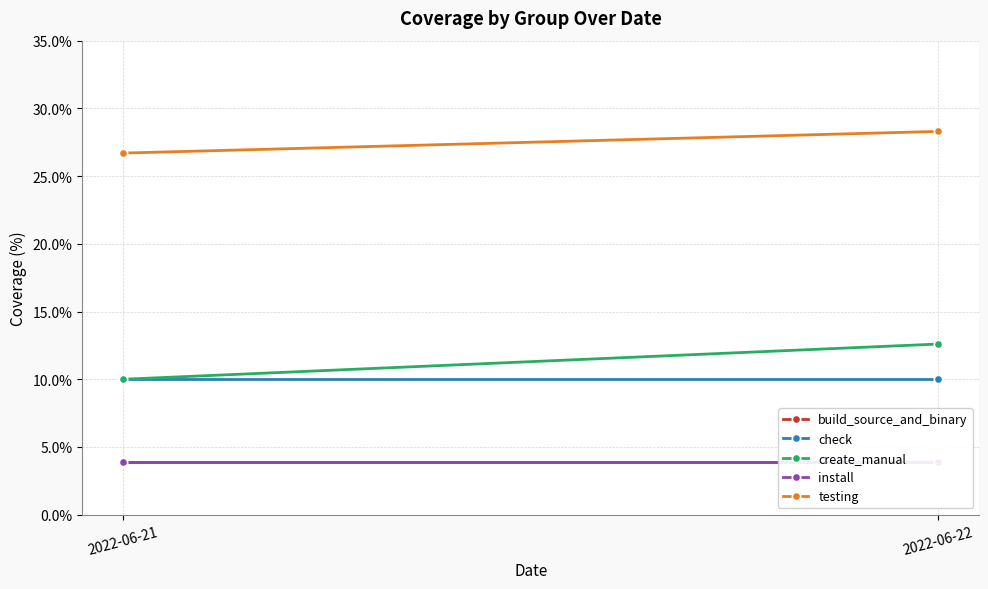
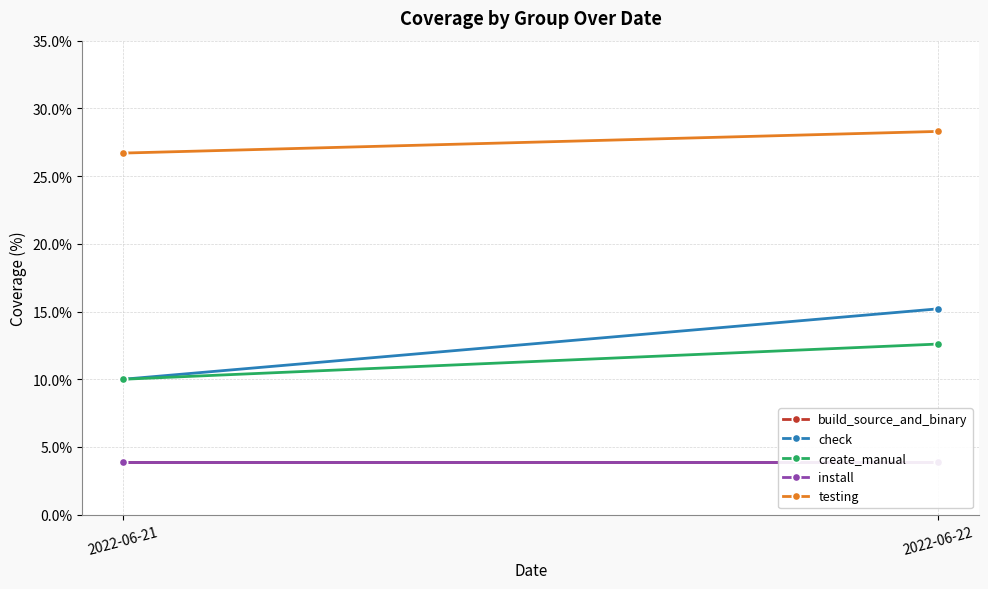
  {
    "install": {
      "2022-06-21": "3.9%"
    },
    "check": {
-     "2022-06-22": "10.0%"
+     "2022-06-22": "15.2%"
    },
    "create_manual": {
      "2022-06-22": "12.6%"
    },
    "testing": {
      "2022-06-21": "26.7%",
      "2022-06-22": "28.3%"
    }
  }
